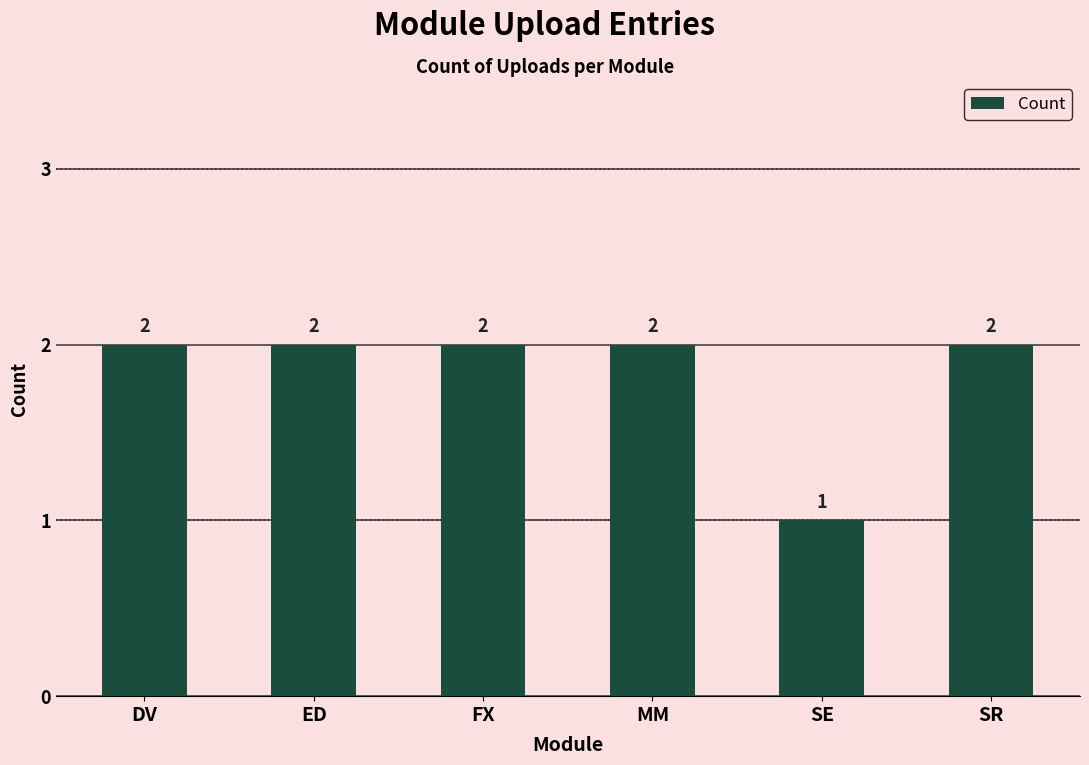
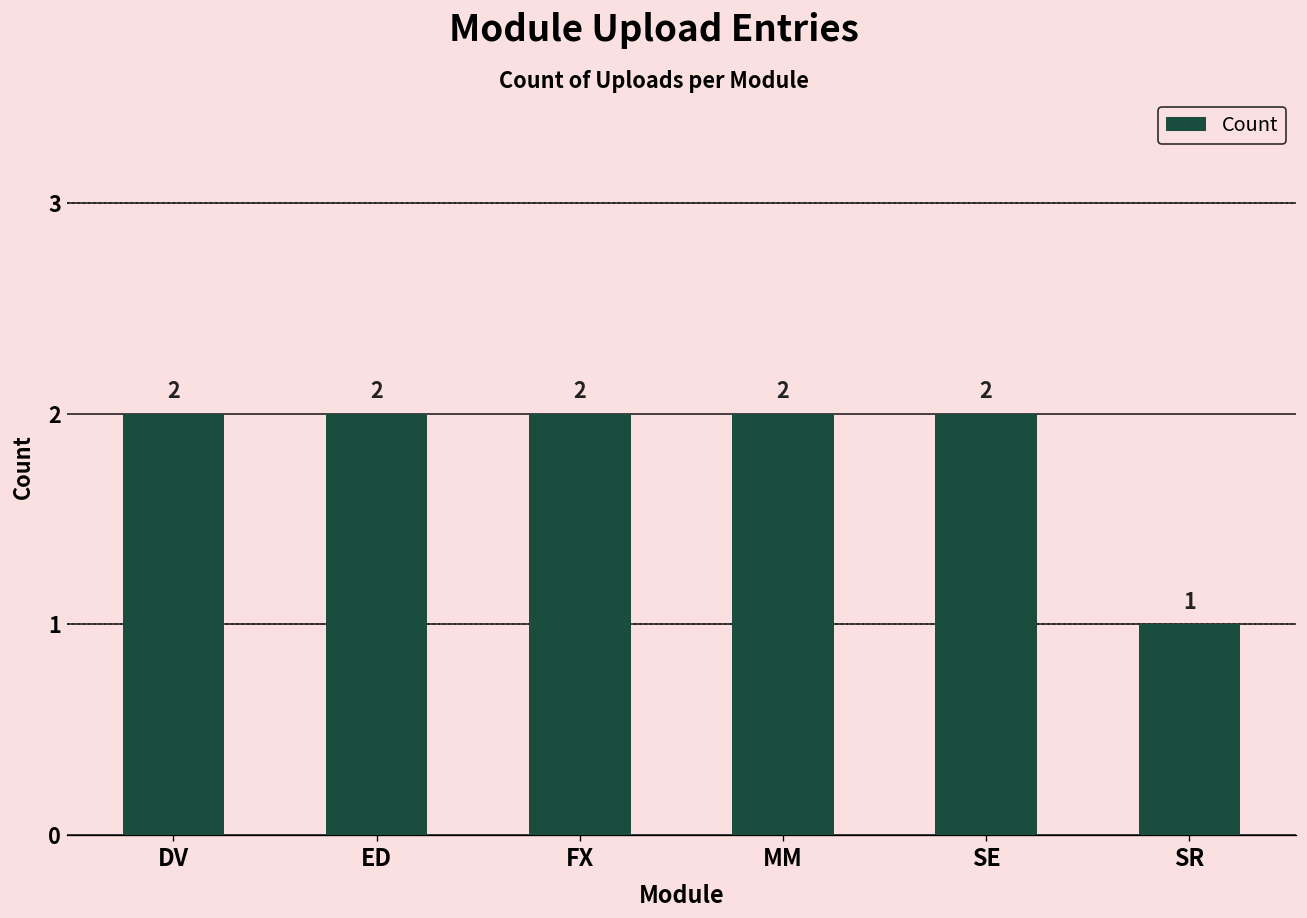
  {
    "DV": 2,
    "ED": 2,
    "FX": 2,
    "MM": 2,
-   "SE": 1,
-   "SR": 2
+   "SE": 2,
+   "SR": 1
  }
